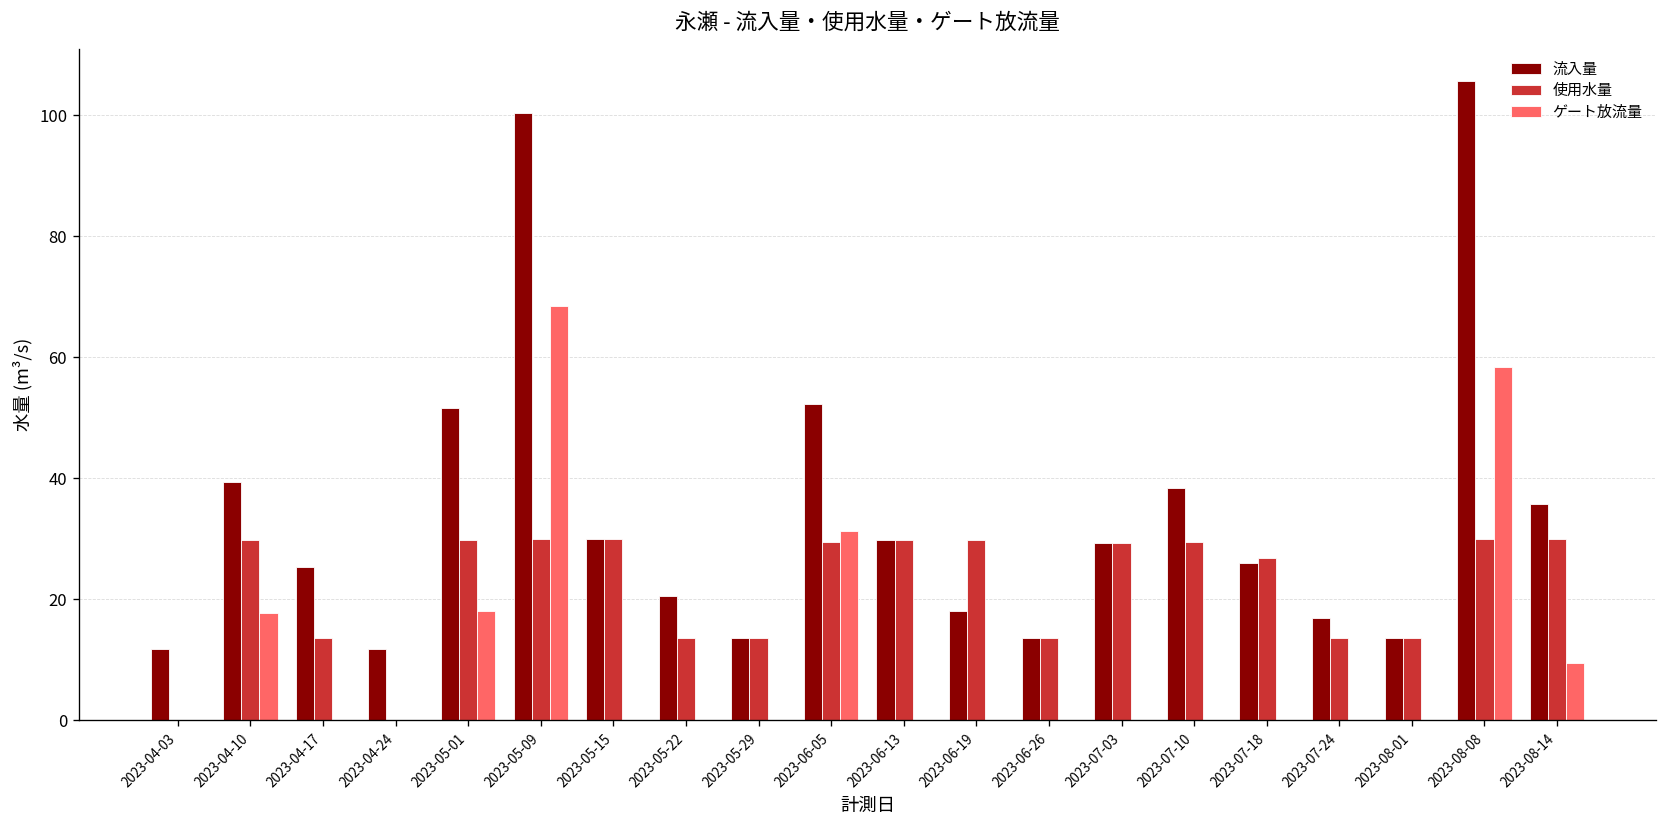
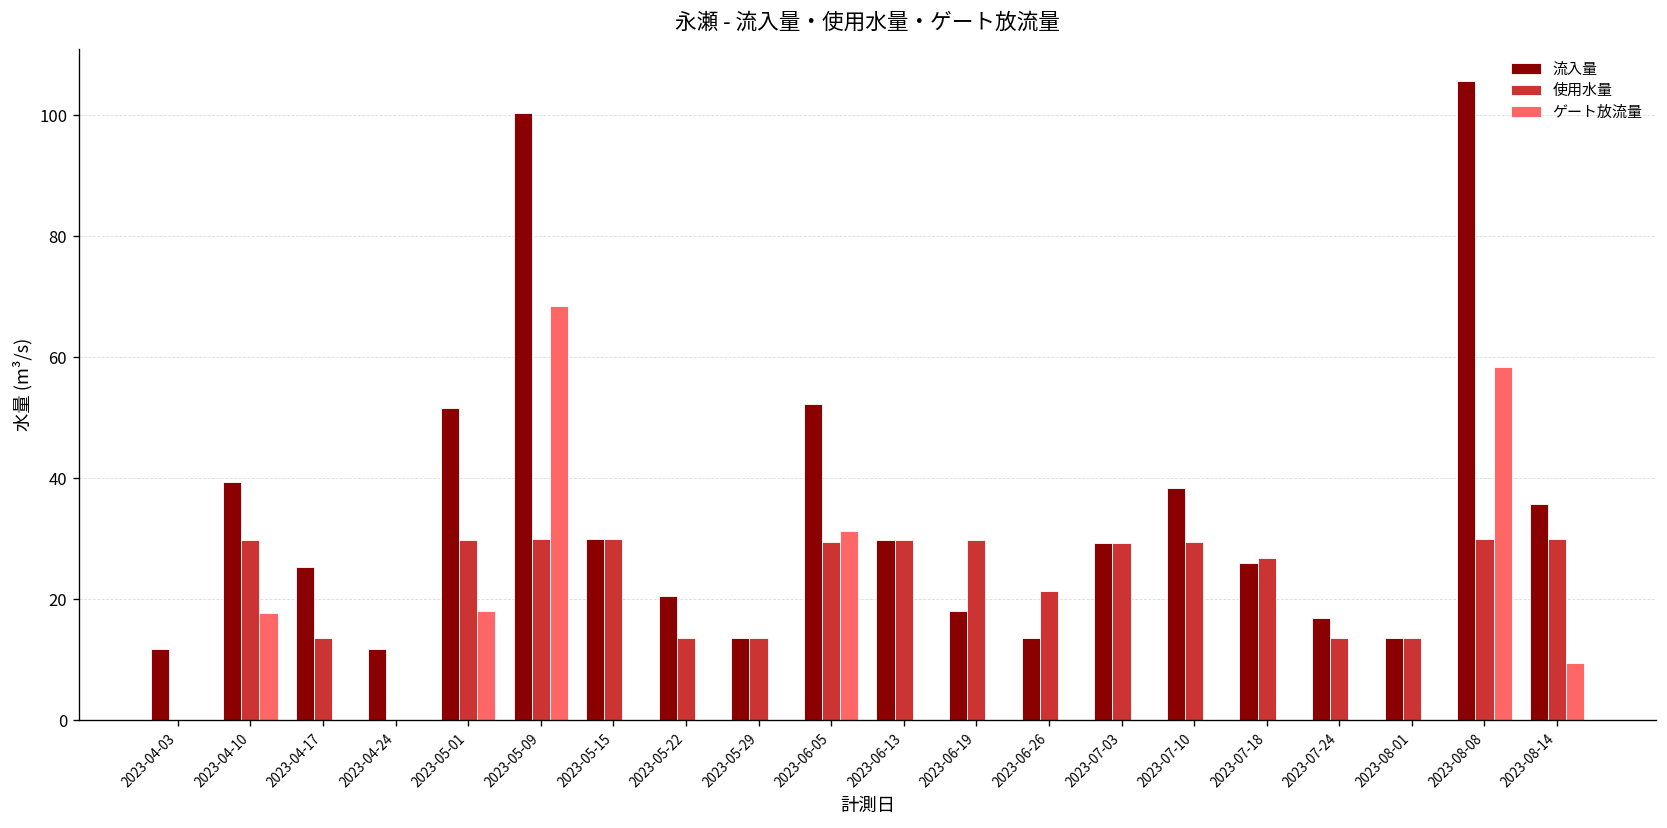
  {
    "流入量": {
      "2023-04-03": 12,
      "2023-04-10": 39,
      "2023-04-17": 25,
      "2023-04-24": 12,
      "2023-05-01": 52,
      "2023-05-09": 100,
      "2023-05-15": 30,
      "2023-05-22": 21,
      "2023-05-29": 14,
      "2023-06-05": 52,
      "2023-06-13": 30,
      "2023-06-19": 18,
      "2023-06-26": 14,
      "2023-07-03": 29,
      "2023-07-10": 38,
      "2023-07-18": 26,
      "2023-07-24": 17,
      "2023-08-01": 14,
      "2023-08-08": 106,
      "2023-08-14": 36
    },
    "使用水量": {
      "2023-04-03": 0,
      "2023-04-10": 30,
      "2023-04-17": 14,
      "2023-04-24": 0,
      "2023-05-01": 30,
      "2023-05-09": 30,
      "2023-05-15": 30,
      "2023-05-22": 14,
      "2023-05-29": 14,
      "2023-06-05": 30,
      "2023-06-13": 30,
      "2023-06-19": 30,
-     "2023-06-26": 14,
+     "2023-06-26": 21,
      "2023-07-03": 29,
      "2023-07-10": 29,
      "2023-07-18": 27,
      "2023-07-24": 14,
      "2023-08-01": 14,
      "2023-08-08": 30,
      "2023-08-14": 30
    },
    "ゲート放流量": {
      "2023-04-03": 0,
      "2023-04-10": 18,
      "2023-04-17": 0,
      "2023-04-24": 0,
      "2023-05-01": 18,
      "2023-05-09": 69,
      "2023-05-15": 0,
      "2023-05-22": 0,
      "2023-05-29": 0,
      "2023-06-05": 31,
      "2023-06-13": 0,
      "2023-06-19": 0,
      "2023-06-26": 0,
      "2023-07-03": 0,
      "2023-07-10": 0,
      "2023-07-18": 0,
      "2023-07-24": 0,
      "2023-08-01": 0,
      "2023-08-08": 58,
      "2023-08-14": 10
    }
  }
